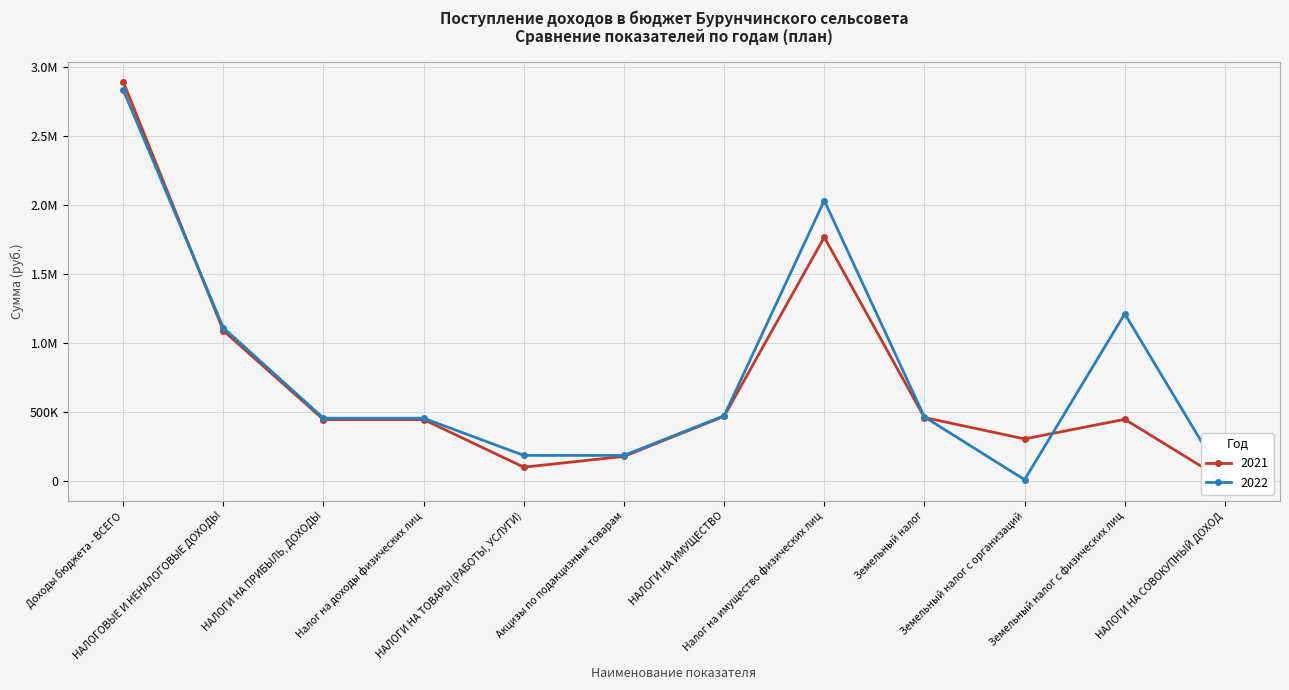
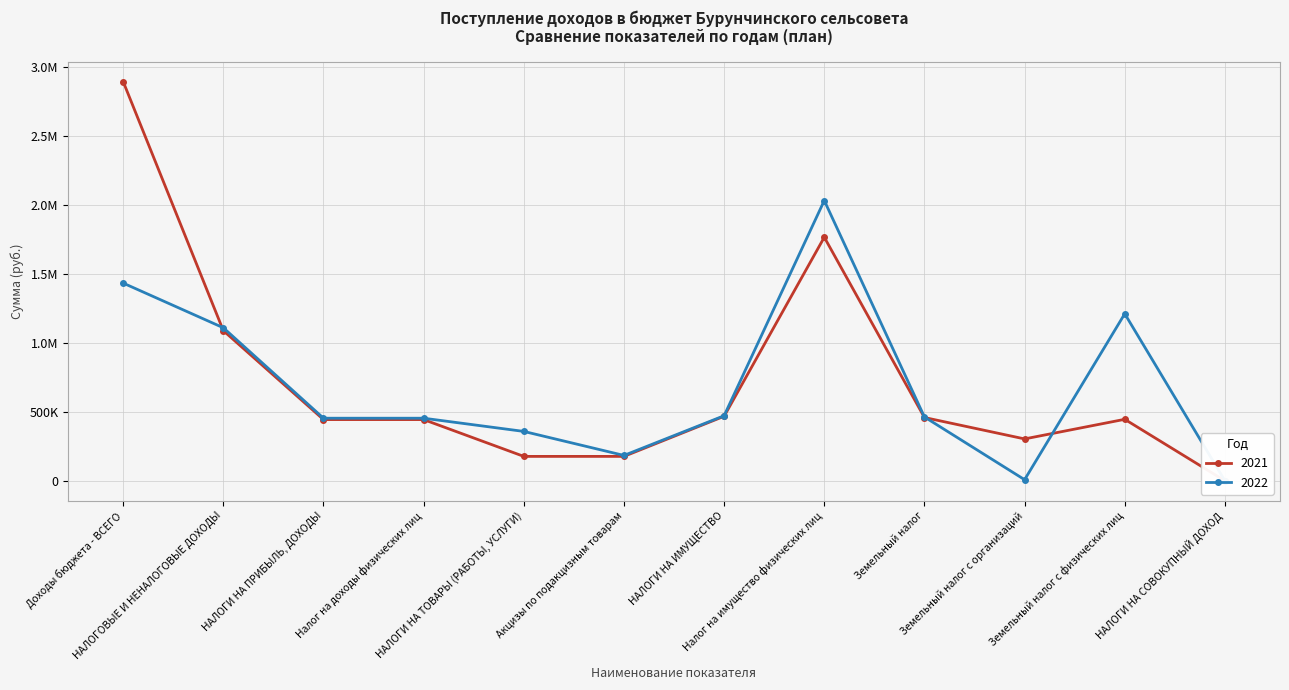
  {
    "2021": {
      "Доходы бюджета - ВСЕГО": 2900000,
      "НАЛОГОВЫЕ И НЕНАЛОГОВЫЕ ДОХОДЫ": 1090000,
-     "НАЛОГИ НА ТОВАРЫ (РАБОТЫ, УСЛУГИ)": 100000,
+     "НАЛОГИ НА ТОВАРЫ (РАБОТЫ, УСЛУГИ)": 180000,
      "Налог на имущество физических лиц": 1770000,
      "Земельный налог с организаций": 300000,
      "Земельный налог с физических лиц": 450000
    },
    "2022": {
-     "Доходы бюджета - ВСЕГО": 2840000,
+     "Доходы бюджета - ВСЕГО": 1430000,
      "НАЛОГОВЫЕ И НЕНАЛОГОВЫЕ ДОХОДЫ": 1110000,
-     "НАЛОГИ НА ТОВАРЫ (РАБОТЫ, УСЛУГИ)": 180000,
+     "НАЛОГИ НА ТОВАРЫ (РАБОТЫ, УСЛУГИ)": 360000,
      "Налог на имущество физических лиц": 2030000,
      "Земельный налог с организаций": 10000,
      "Земельный налог с физических лиц": 1210000
    }
  }
